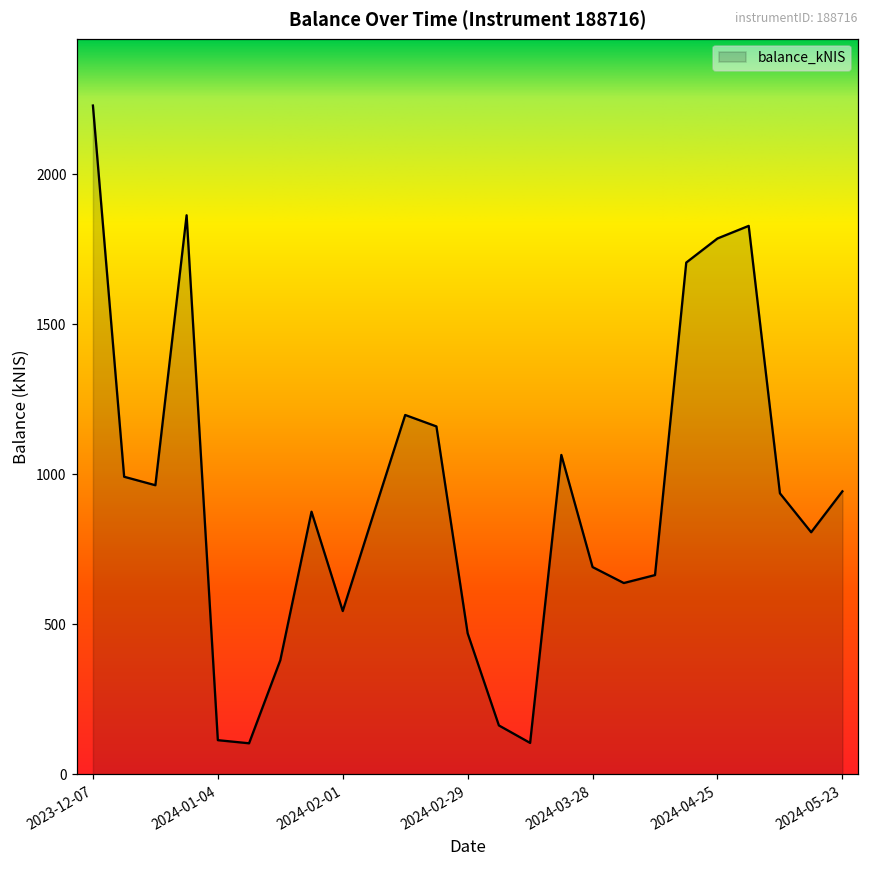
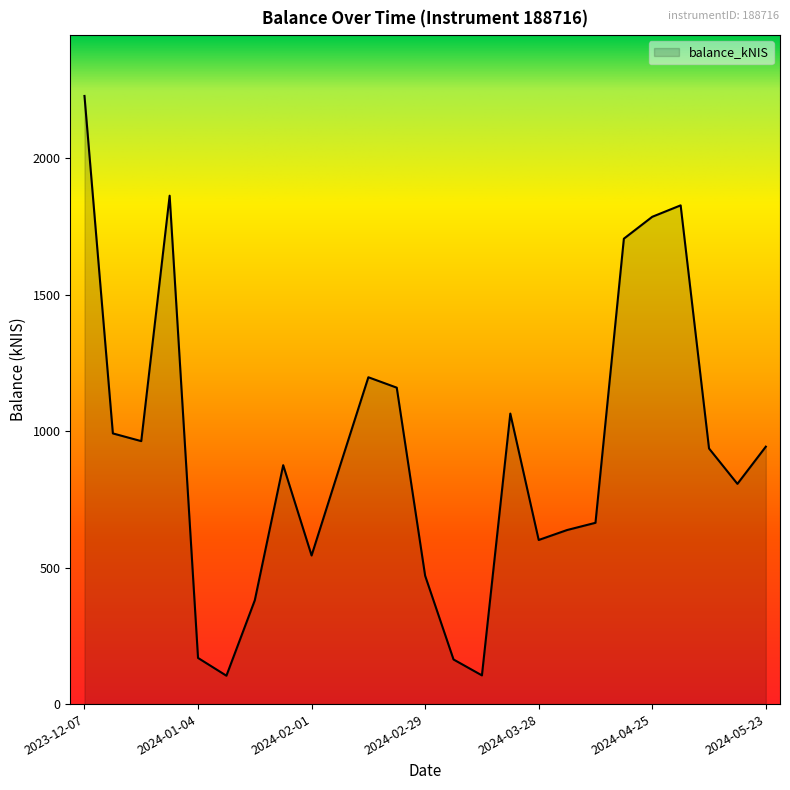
  {
    "2023-12-07": 2230,
-   "2024-01-04": 110,
+   "2024-01-04": 170,
    "2024-02-01": 540,
    "2024-02-29": 470,
-   "2024-03-28": 690,
+   "2024-03-28": 600,
    "2024-04-25": 1790,
    "2024-05-23": 940
  }
